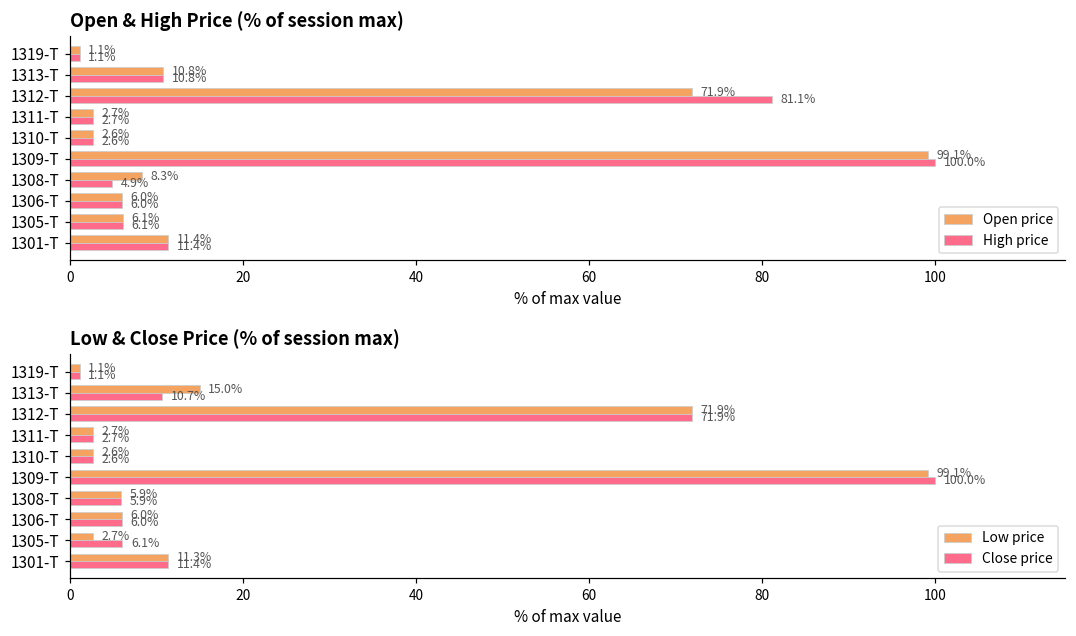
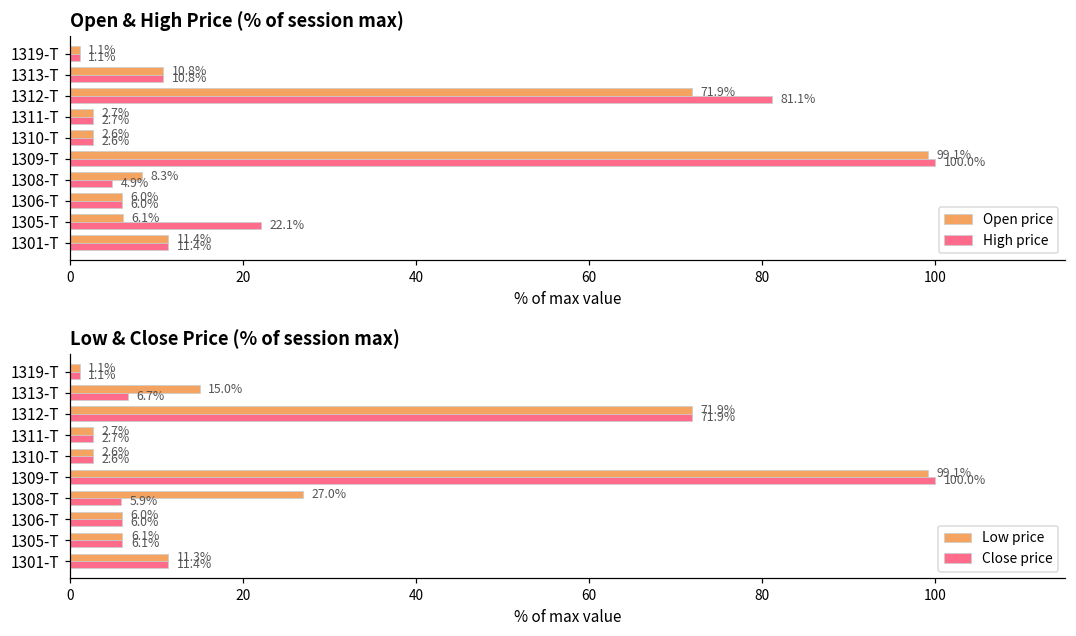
  {
    "Open & High Price (% of session max)": {
      "Open price": {
        "1312-T": "71.9%",
        "1308-T": "8.3%"
      },
      "High price": {
        "1312-T": "81.1%",
        "1308-T": "4.9%",
-       "1305-T": "6.1%"
+       "1305-T": "22.1%"
      }
    },
    "Low & Close Price (% of session max)": {
      "Low price": {
        "1313-T": "15.0%",
-       "1308-T": "5.9%",
-       "1305-T": "2.7%"
+       "1308-T": "27.0%",
+       "1305-T": "6.1%"
      },
      "Close price": {
-       "1313-T": "10.7%",
+       "1313-T": "6.7%",
        "1305-T": "6.1%"
      }
    }
  }
